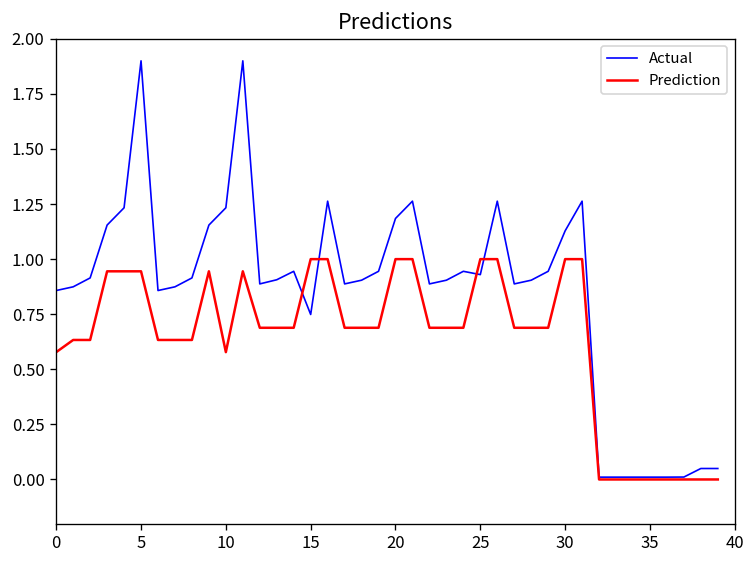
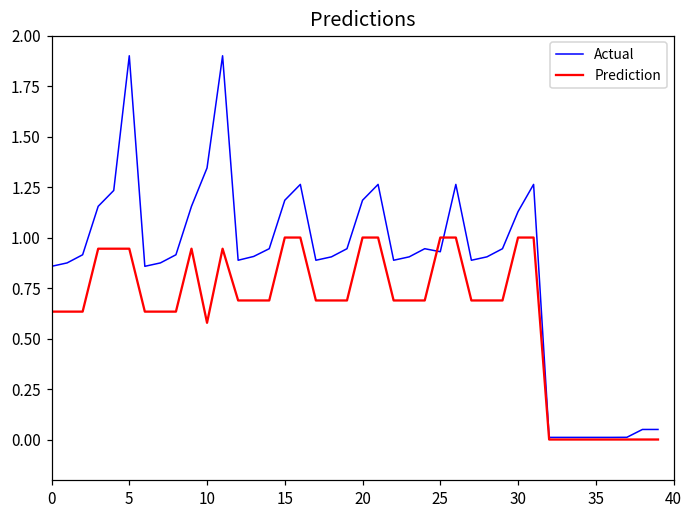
  {
    "Actual": {
      "0": 0.86,
      "5": 1.90,
-     "10": 1.23,
-     "15": 0.75,
+     "10": 1.34,
+     "15": 1.18,
      "20": 1.18,
      "25": 0.93,
      "30": 1.13
    },
    "Prediction": {
-     "0": 0.58,
+     "0": 0.63,
      "5": 0.94,
      "10": 0.58,
      "15": 1.00,
      "20": 1.00,
      "25": 1.00,
      "30": 1.00
    }
  }
